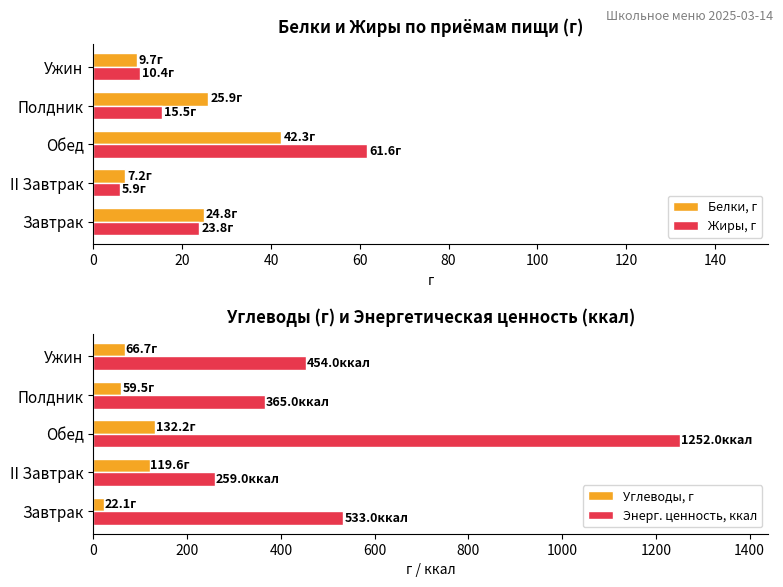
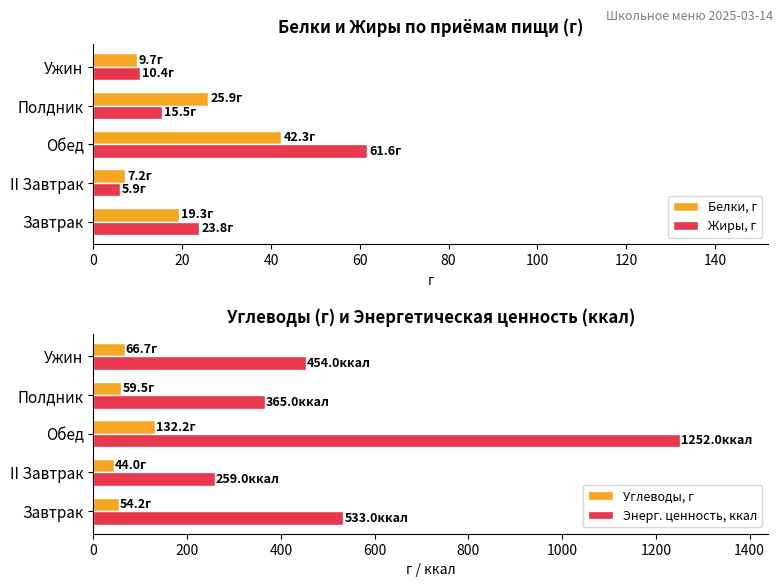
  {
    "Белки и Жиры по приёмам пищи (г)": {
      "Белки, г": {
        "Ужин": "9.7г",
        "Полдник": "25.9г",
        "Обед": "42.3г",
        "II Завтрак": "7.2г",
-       "Завтрак": "24.8г"
+       "Завтрак": "19.3г"
      },
      "Жиры, г": {
        "Ужин": "10.4г",
        "Полдник": "15.5г",
        "Обед": "61.6г",
        "II Завтрак": "5.9г",
        "Завтрак": "23.8г"
      }
    },
    "Углеводы (г) и Энергетическая ценность (ккал)": {
      "Углеводы, г": {
        "Ужин": "66.7г",
        "Полдник": "59.5г",
        "Обед": "132.2г",
-       "II Завтрак": "119.6г",
-       "Завтрак": "22.1г"
+       "II Завтрак": "44.0г",
+       "Завтрак": "54.2г"
      },
      "Энерг. ценность, ккал": {
        "Ужин": "454.0",
        "Полдник": "365.0",
        "Обед": "1252.0",
        "II Завтрак": "259.0",
        "Завтрак": "533.0"
      }
    }
  }
